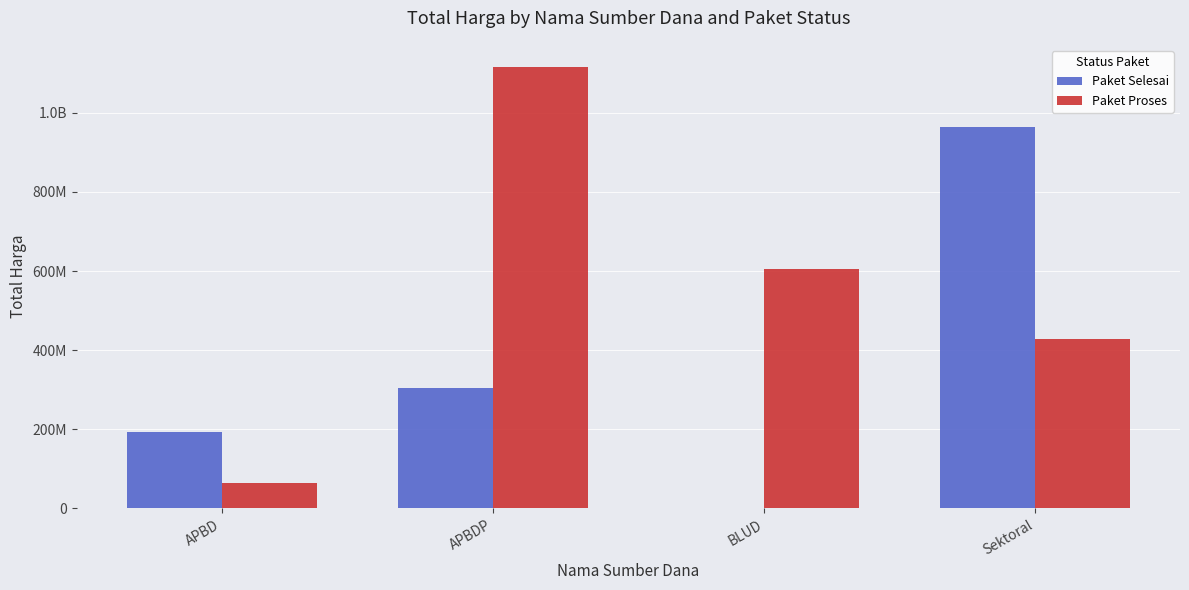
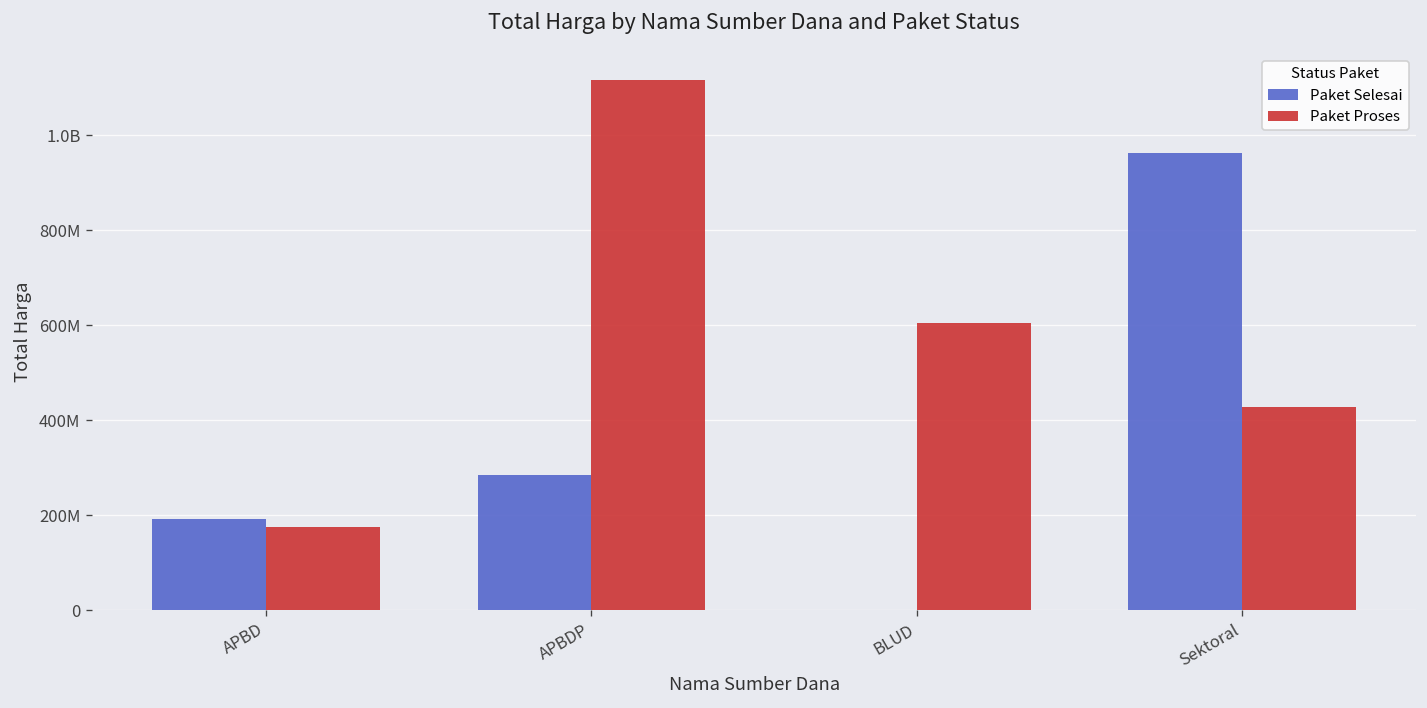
  {
    "Paket Selesai": {
      "APBD": 190000000,
-     "APBDP": 310000000,
+     "APBDP": 280000000,
      "BLUD": 0,
      "Sektoral": 960000000
    },
    "Paket Proses": {
-     "APBD": 60000000,
+     "APBD": 180000000,
      "APBDP": 1120000000,
      "BLUD": 600000000,
      "Sektoral": 430000000
    }
  }
